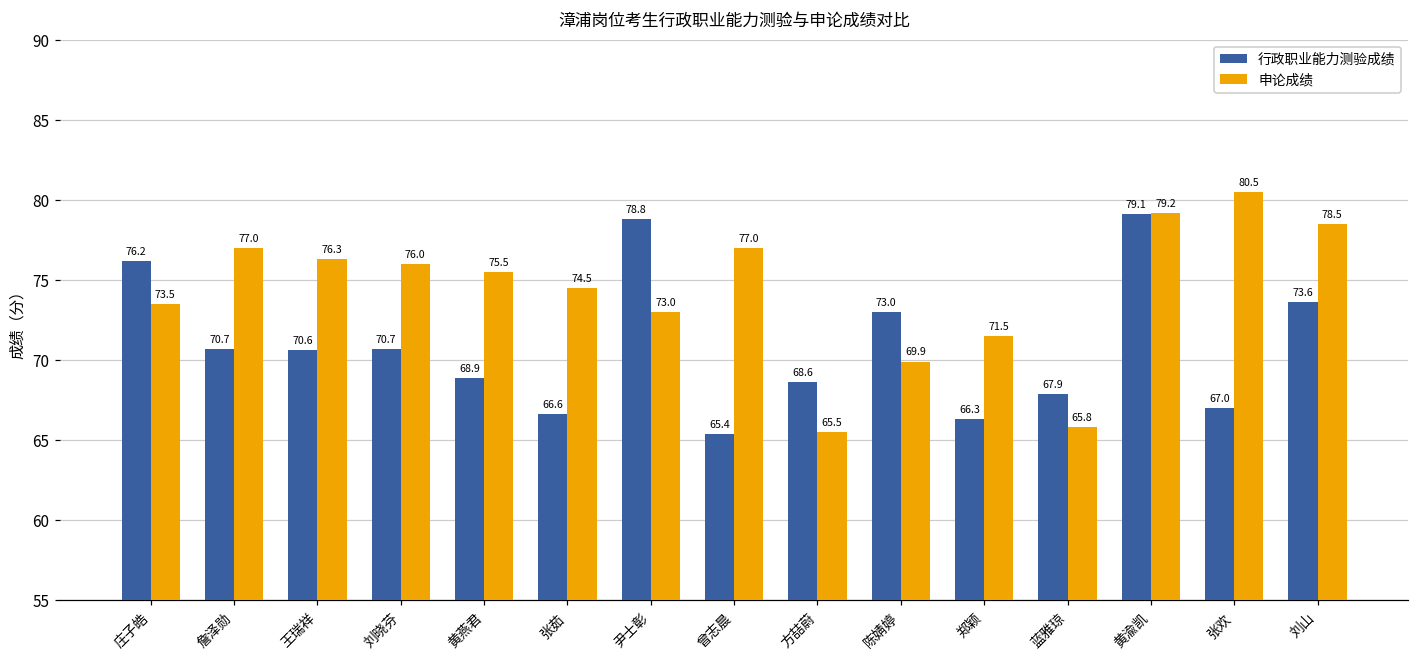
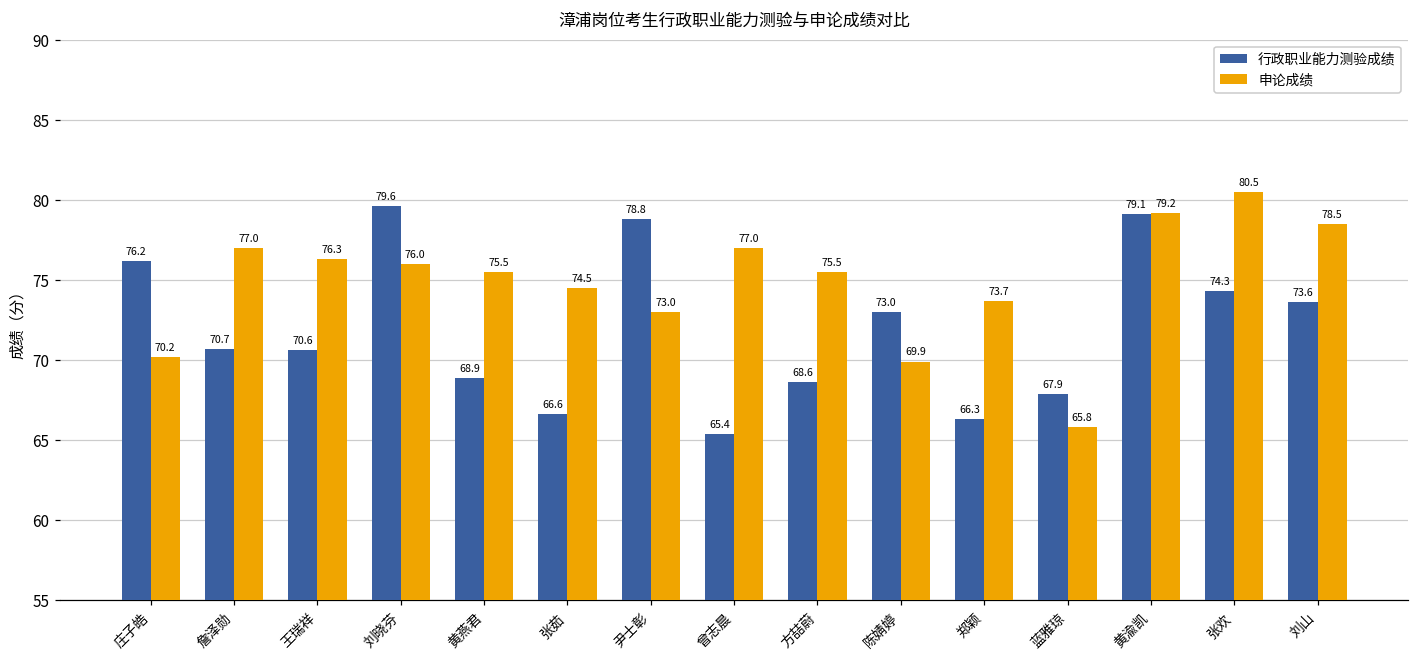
  {
    "行政职业能力测验成绩": {
      "庄子皓": 76.2,
      "詹泽勋": 70.7,
      "王瑞祥": 70.6,
-     "刘晓芬": 70.7,
+     "刘晓芬": 79.6,
      "黄燕君": 68.9,
      "张茹": 66.6,
      "尹士彰": 78.8,
      "曾志晨": 65.4,
      "方喆蔚": 68.6,
      "陈婧婷": 73.0,
      "郑颖": 66.3,
      "蓝雅琼": 67.9,
      "黄渝凯": 79.1,
-     "张欢": 67.0,
+     "张欢": 74.3,
      "刘山": 73.6
    },
    "申论成绩": {
-     "庄子皓": 73.5,
+     "庄子皓": 70.2,
      "詹泽勋": 77.0,
      "王瑞祥": 76.3,
      "刘晓芬": 76.0,
      "黄燕君": 75.5,
      "张茹": 74.5,
      "尹士彰": 73.0,
      "曾志晨": 77.0,
-     "方喆蔚": 65.5,
+     "方喆蔚": 75.5,
      "陈婧婷": 69.9,
-     "郑颖": 71.5,
+     "郑颖": 73.7,
      "蓝雅琼": 65.8,
      "黄渝凯": 79.2,
      "张欢": 80.5,
      "刘山": 78.5
    }
  }
